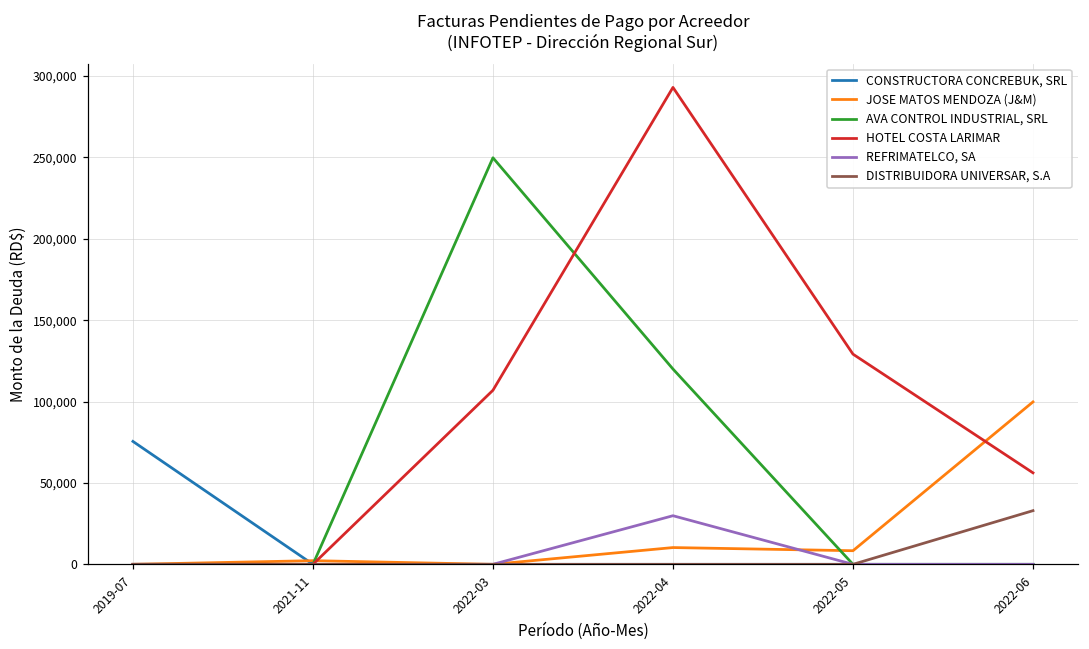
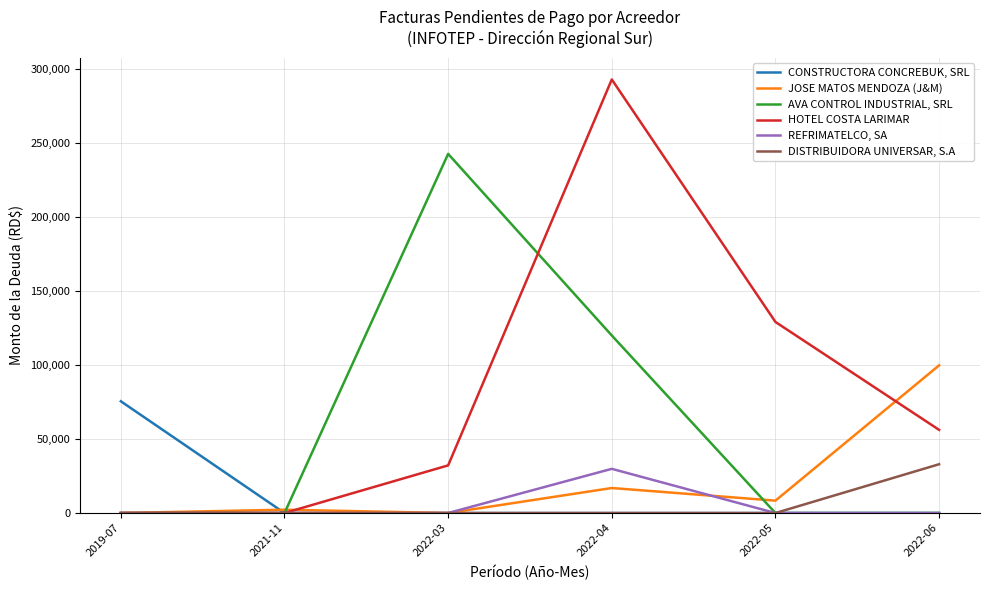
  {
    "CONSTRUCTORA CONCREBUK, SRL": {
      "2019-07": "76,000"
    },
    "JOSE MATOS MENDOZA (J&M)": {
      "2021-11": "2,000",
-     "2022-04": "10,000",
+     "2022-04": "17,000",
      "2022-05": "8,000",
      "2022-06": "100,000"
    },
    "AVA CONTROL INDUSTRIAL, SRL": {
-     "2022-03": "250,000",
+     "2022-03": "243,000",
      "2022-04": "120,000"
    },
    "HOTEL COSTA LARIMAR": {
-     "2022-03": "107,000",
+     "2022-03": "32,000",
      "2022-04": "293,000",
      "2022-05": "129,000",
      "2022-06": "56,000"
    },
    "REFRIMATELCO, SA": {
      "2022-04": "30,000"
    },
    "DISTRIBUIDORA UNIVERSAR, S.A": {
      "2022-06": "33,000"
    }
  }
